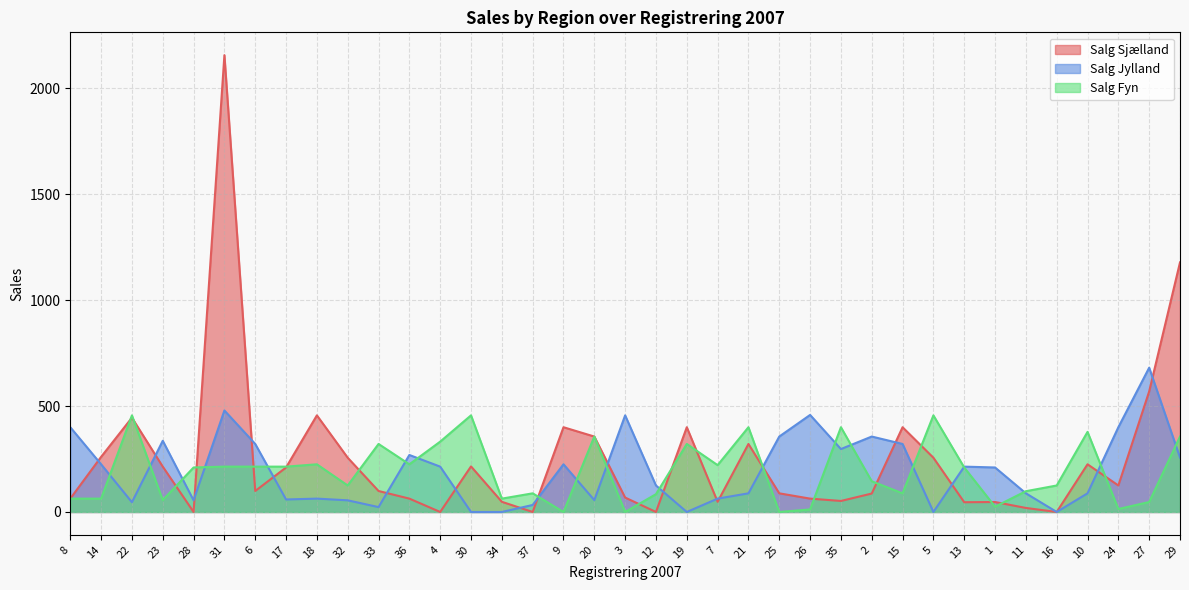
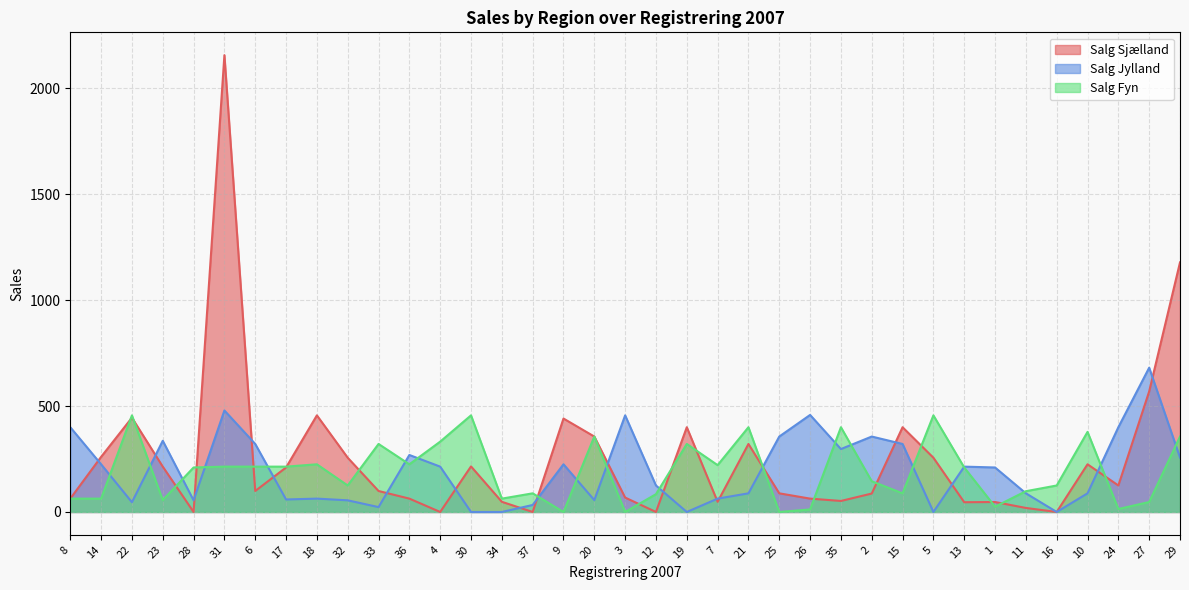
  {
    "Salg Sjælland": {
      "14": 260,
      "23": 210,
      "28": 0,
      "31": 2160,
      "6": 100,
      "18": 460,
      "32": 260,
      "33": 100,
      "36": 60,
      "4": 0,
      "30": 220,
      "34": 50,
      "37": 0,
-     "9": 400,
+     "9": 440,
      "3": 70,
      "12": 0,
      "19": 400,
      "7": 50,
      "21": 320,
      "25": 90,
      "26": 60,
      "35": 50,
      "2": 90,
      "15": 400,
      "5": 260,
      "13": 50,
      "1": 50,
      "11": 20,
      "10": 230,
      "24": 130,
      "27": 570,
      "29": 1180
    },
    "Salg Jylland": {
      "8": 400,
      "14": 230,
      "22": 50,
      "23": 340,
      "28": 60,
      "31": 480,
      "6": 320,
      "17": 60,
      "18": 60,
      "32": 60,
      "33": 20,
      "36": 270,
      "4": 210,
      "30": 0,
      "34": 0,
      "37": 30,
      "9": 230,
      "20": 60,
      "3": 460,
      "12": 130,
      "19": 0,
      "7": 60,
      "21": 90,
      "25": 360,
      "26": 460,
      "35": 300,
      "2": 360,
      "15": 320,
      "5": 0,
      "1": 210,
      "10": 90,
      "24": 400,
      "27": 680,
      "29": 260
    },
    "Salg Fyn": {
      "14": 60,
      "23": 60,
      "28": 210,
      "31": 210,
      "6": 210,
      "18": 230,
      "32": 130,
      "33": 320,
      "36": 230,
      "4": 330,
      "30": 460,
      "34": 60,
      "37": 90,
      "9": 0,
      "3": 0,
      "12": 80,
      "19": 320,
      "7": 220,
      "21": 400,
      "25": 0,
      "26": 10,
      "35": 400,
      "2": 150,
      "15": 90,
      "5": 460,
      "1": 30,
      "16": 130,
      "10": 380,
      "24": 10,
      "27": 50,
      "29": 360
    }
  }
